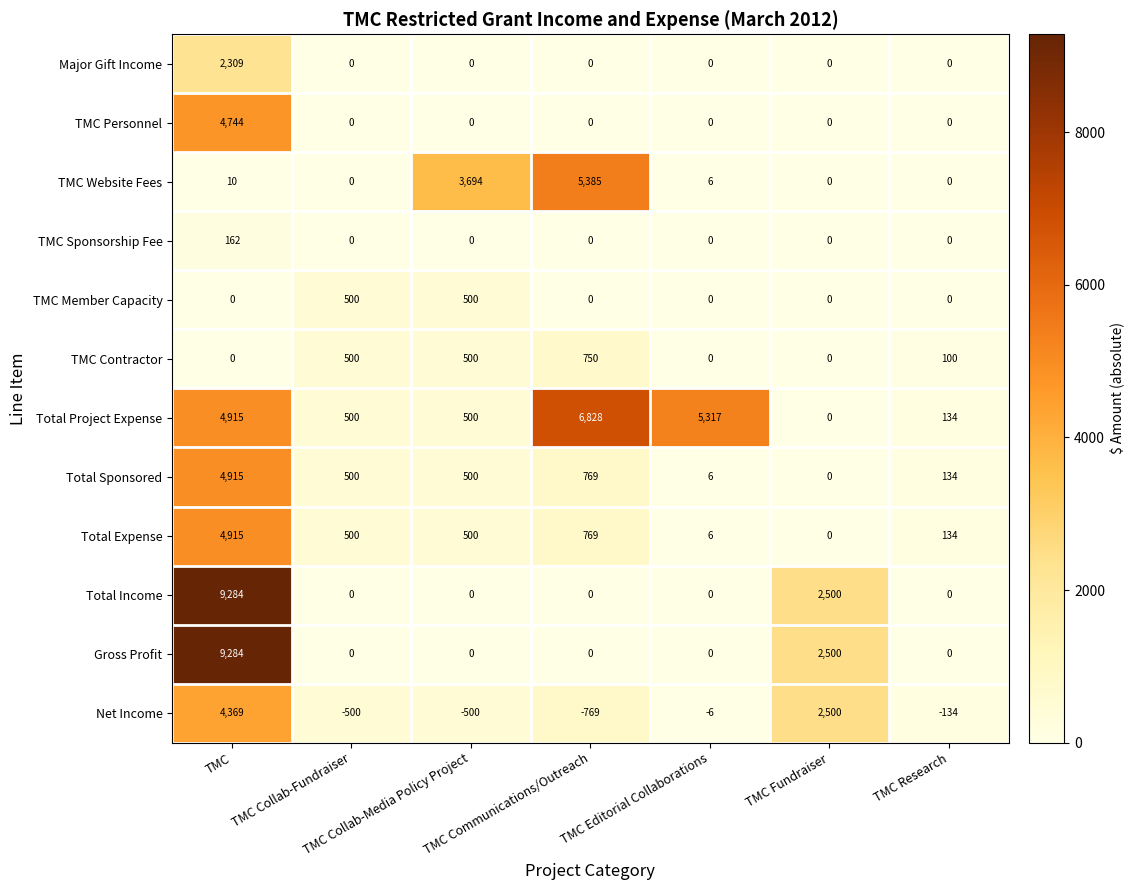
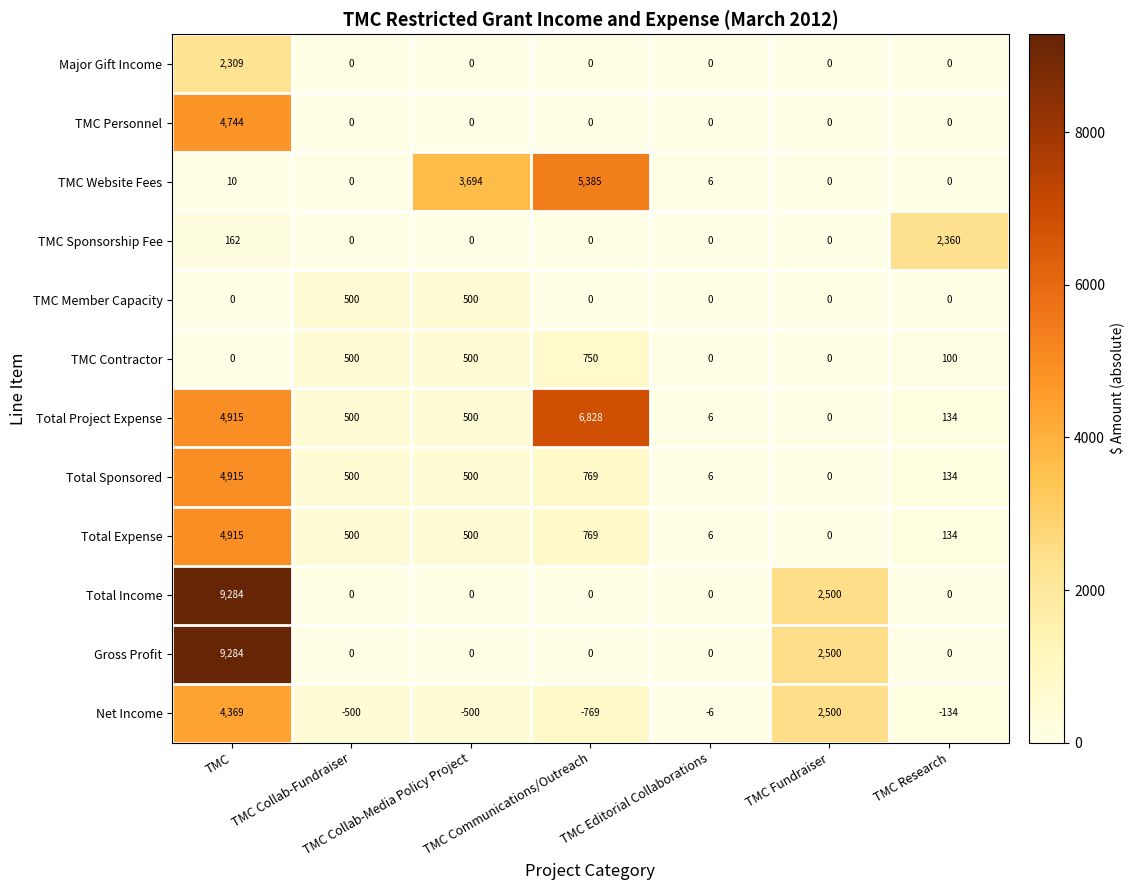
  {
    "Major Gift Income": {
      "TMC": "2,309",
      "TMC Collab-Fundraiser": "0",
      "TMC Collab-Media Policy Project": "0",
      "TMC Communications/Outreach": "0",
      "TMC Editorial Collaborations": "0",
      "TMC Fundraiser": "0",
      "TMC Research": "0"
    },
    "TMC Personnel": {
      "TMC": "4,744",
      "TMC Collab-Fundraiser": "0",
      "TMC Collab-Media Policy Project": "0",
      "TMC Communications/Outreach": "0",
      "TMC Editorial Collaborations": "0",
      "TMC Fundraiser": "0",
      "TMC Research": "0"
    },
    "TMC Website Fees": {
      "TMC": "10",
      "TMC Collab-Fundraiser": "0",
      "TMC Collab-Media Policy Project": "3,694",
      "TMC Communications/Outreach": "5,385",
      "TMC Editorial Collaborations": "6",
      "TMC Fundraiser": "0",
      "TMC Research": "0"
    },
    "TMC Sponsorship Fee": {
      "TMC": "162",
      "TMC Collab-Fundraiser": "0",
      "TMC Collab-Media Policy Project": "0",
      "TMC Communications/Outreach": "0",
      "TMC Editorial Collaborations": "0",
      "TMC Fundraiser": "0",
-     "TMC Research": "0"
+     "TMC Research": "2,360"
    },
    "TMC Member Capacity": {
      "TMC": "0",
      "TMC Collab-Fundraiser": "500",
      "TMC Collab-Media Policy Project": "500",
      "TMC Communications/Outreach": "0",
      "TMC Editorial Collaborations": "0",
      "TMC Fundraiser": "0",
      "TMC Research": "0"
    },
    "TMC Contractor": {
      "TMC": "0",
      "TMC Collab-Fundraiser": "500",
      "TMC Collab-Media Policy Project": "500",
      "TMC Communications/Outreach": "750",
      "TMC Editorial Collaborations": "0",
      "TMC Fundraiser": "0",
      "TMC Research": "100"
    },
    "Total Project Expense": {
      "TMC": "4,915",
      "TMC Collab-Fundraiser": "500",
      "TMC Collab-Media Policy Project": "500",
      "TMC Communications/Outreach": "6,828",
-     "TMC Editorial Collaborations": "5,317",
+     "TMC Editorial Collaborations": "6",
      "TMC Fundraiser": "0",
      "TMC Research": "134"
    },
    "Total Sponsored": {
      "TMC": "4,915",
      "TMC Collab-Fundraiser": "500",
      "TMC Collab-Media Policy Project": "500",
      "TMC Communications/Outreach": "769",
      "TMC Editorial Collaborations": "6",
      "TMC Fundraiser": "0",
      "TMC Research": "134"
    },
    "Total Expense": {
      "TMC": "4,915",
      "TMC Collab-Fundraiser": "500",
      "TMC Collab-Media Policy Project": "500",
      "TMC Communications/Outreach": "769",
      "TMC Editorial Collaborations": "6",
      "TMC Fundraiser": "0",
      "TMC Research": "134"
    },
    "Total Income": {
      "TMC": "9,284",
      "TMC Collab-Fundraiser": "0",
      "TMC Collab-Media Policy Project": "0",
      "TMC Communications/Outreach": "0",
      "TMC Editorial Collaborations": "0",
      "TMC Fundraiser": "2,500",
      "TMC Research": "0"
    },
    "Gross Profit": {
      "TMC": "9,284",
      "TMC Collab-Fundraiser": "0",
      "TMC Collab-Media Policy Project": "0",
      "TMC Communications/Outreach": "0",
      "TMC Editorial Collaborations": "0",
      "TMC Fundraiser": "2,500",
      "TMC Research": "0"
    },
    "Net Income": {
      "TMC": "4,369",
      "TMC Collab-Fundraiser": "-500",
      "TMC Collab-Media Policy Project": "-500",
      "TMC Communications/Outreach": "-769",
      "TMC Editorial Collaborations": "-6",
      "TMC Fundraiser": "2,500",
      "TMC Research": "-134"
    }
  }
